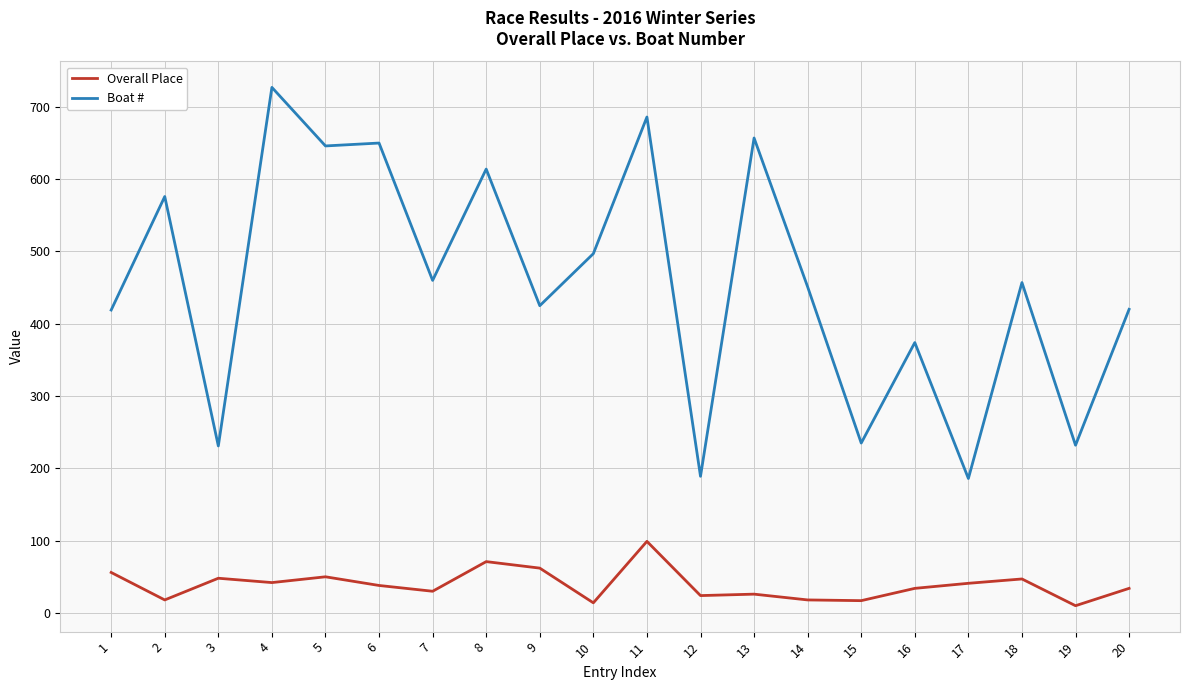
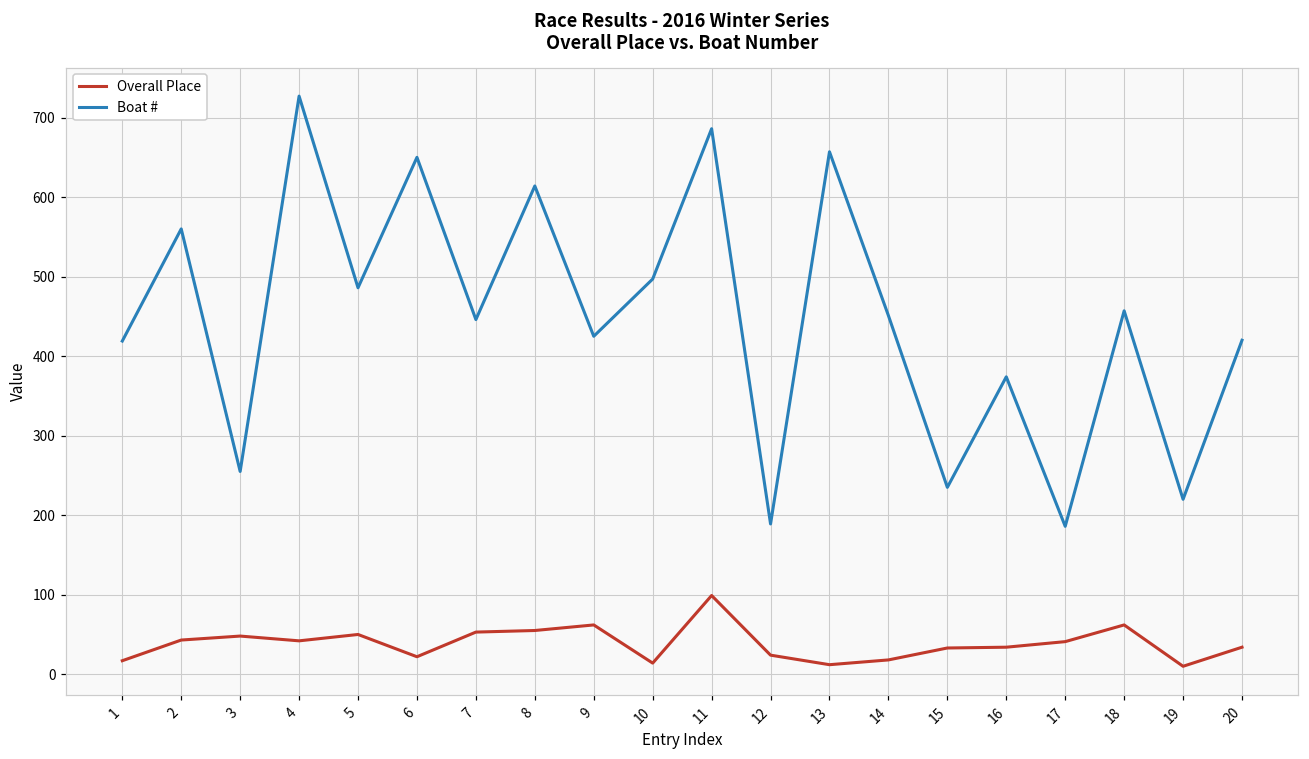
  {
    "Overall Place": {
-     "1": 60,
-     "2": 20,
+     "1": 20,
+     "2": 40,
      "3": 50,
      "4": 40,
      "5": 50,
-     "6": 40,
-     "7": 30,
-     "8": 70,
+     "6": 20,
+     "7": 50,
+     "8": 60,
      "9": 60,
      "10": 10,
      "11": 100,
      "12": 20,
-     "13": 30,
+     "13": 10,
      "14": 20,
-     "15": 20,
+     "15": 30,
      "16": 30,
      "17": 40,
-     "18": 50,
+     "18": 60,
      "19": 10,
      "20": 30
    },
    "Boat #": {
      "1": 420,
-     "2": 580,
-     "3": 230,
+     "2": 560,
+     "3": 260,
      "4": 730,
-     "5": 650,
+     "5": 490,
      "6": 650,
-     "7": 460,
+     "7": 450,
      "8": 610,
      "9": 430,
      "10": 500,
      "11": 690,
      "12": 190,
      "13": 660,
      "14": 450,
      "15": 240,
      "16": 370,
      "17": 190,
      "18": 460,
-     "19": 230,
+     "19": 220,
      "20": 420
    }
  }
